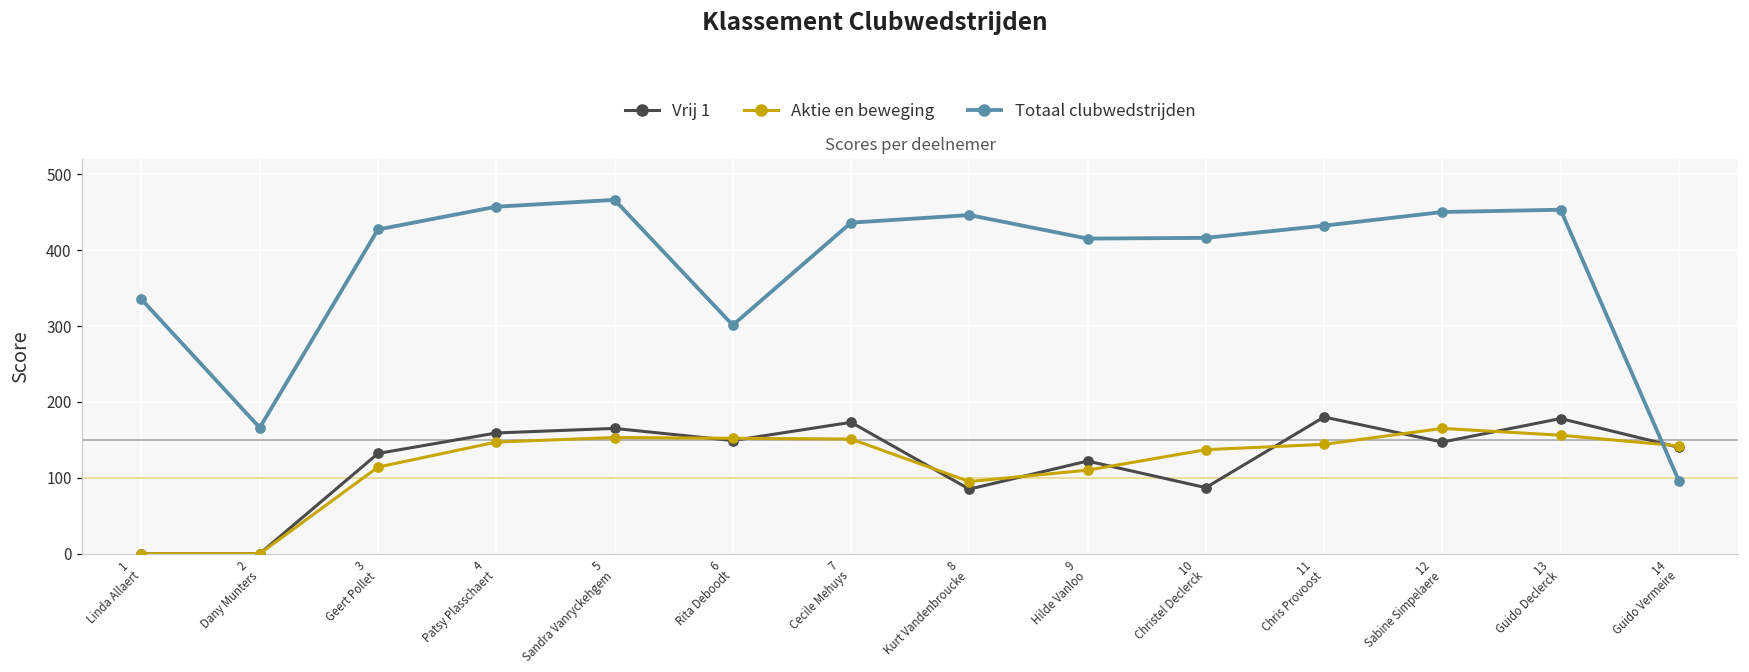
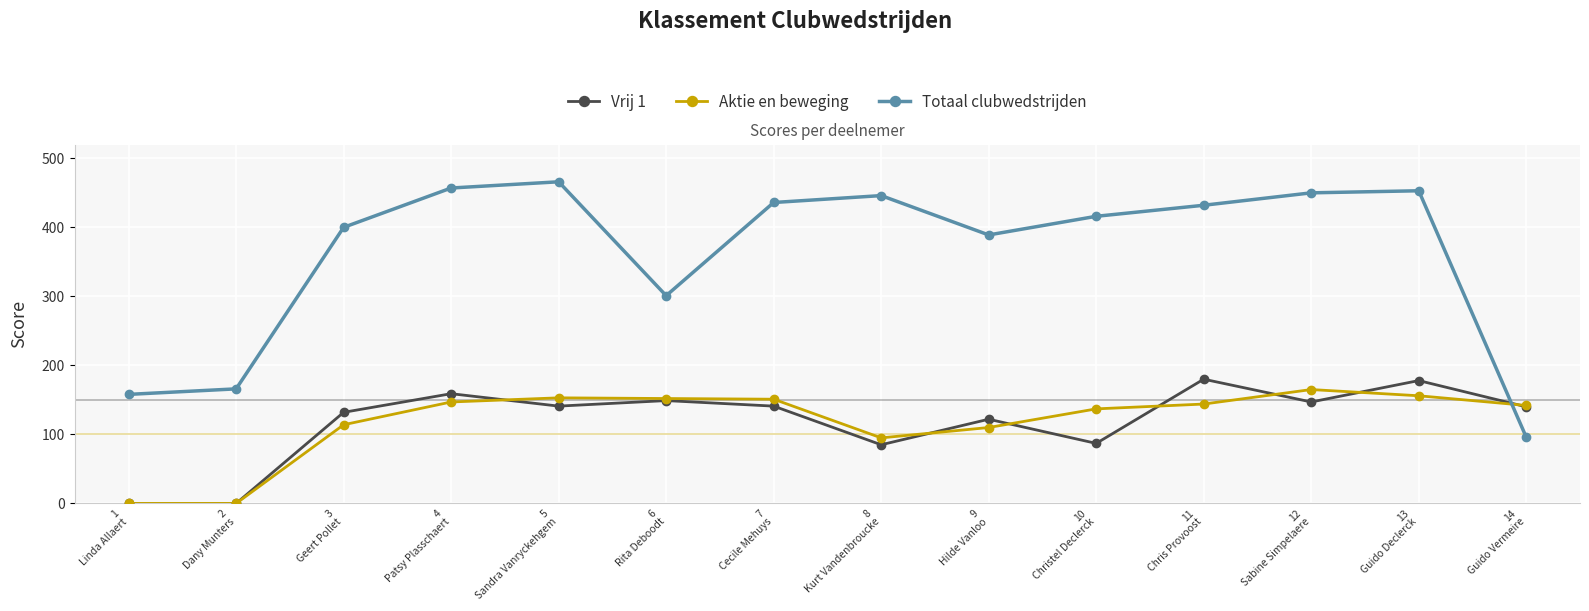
  {
    "Vrij 1": {
      "3 Geert Pollet": 130,
      "4 Patsy Plasschaert": 160,
-     "5 Sandra Vanryckehgem": 170,
-     "7 Cecile Mehuys": 170,
+     "5 Sandra Vanryckehgem": 140,
+     "7 Cecile Mehuys": 140,
      "8 Kurt Vandenbroucke": 90,
      "9 Hilde Vanloo": 120,
      "10 Christel Declerck": 90,
      "11 Chris Provoost": 180,
      "12 Sabine Simpelaere": 150,
      "13 Guido Declerck": 180
    },
    "Aktie en beweging": {
      "3 Geert Pollet": 110,
      "4 Patsy Plasschaert": 150,
      "5 Sandra Vanryckehgem": 150,
      "7 Cecile Mehuys": 150,
      "8 Kurt Vandenbroucke": 100,
      "9 Hilde Vanloo": 110,
      "10 Christel Declerck": 140,
      "11 Chris Provoost": 140,
      "12 Sabine Simpelaere": 170,
      "13 Guido Declerck": 160
    },
    "Totaal clubwedstrijden": {
-     "1 Linda Allaert": 340,
+     "1 Linda Allaert": 160,
      "2 Dany Munters": 170,
-     "3 Geert Pollet": 430,
+     "3 Geert Pollet": 400,
      "4 Patsy Plasschaert": 460,
      "5 Sandra Vanryckehgem": 470,
      "6 Rita Deboodt": 300,
      "7 Cecile Mehuys": 440,
      "8 Kurt Vandenbroucke": 450,
-     "9 Hilde Vanloo": 420,
+     "9 Hilde Vanloo": 390,
      "10 Christel Declerck": 420,
      "11 Chris Provoost": 430,
      "12 Sabine Simpelaere": 450,
      "13 Guido Declerck": 450,
      "14 Guido Vermeire": 100
    }
  }
